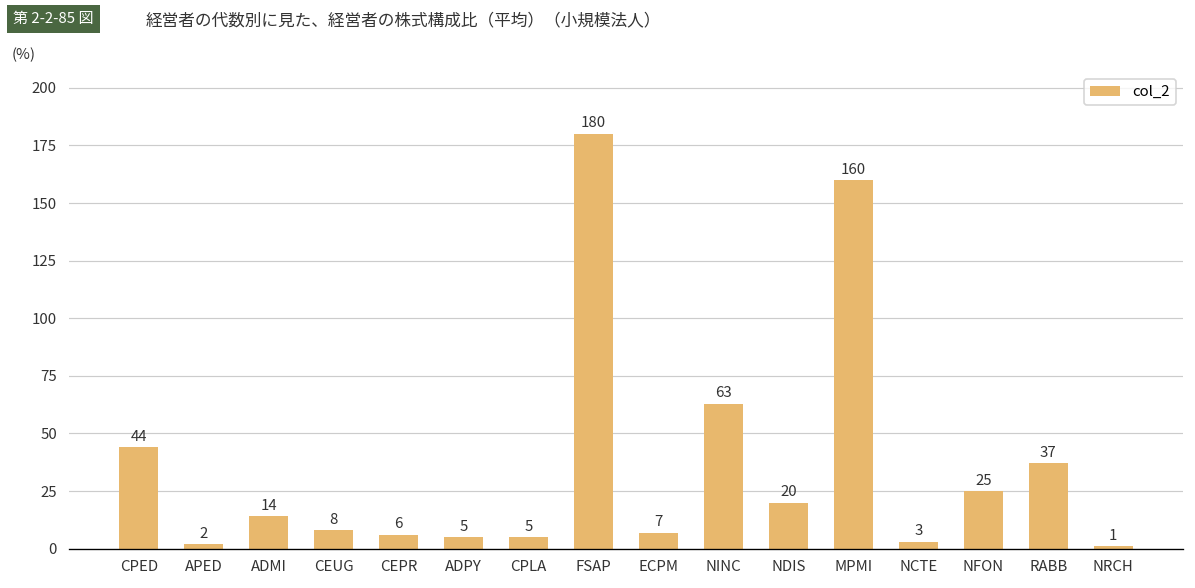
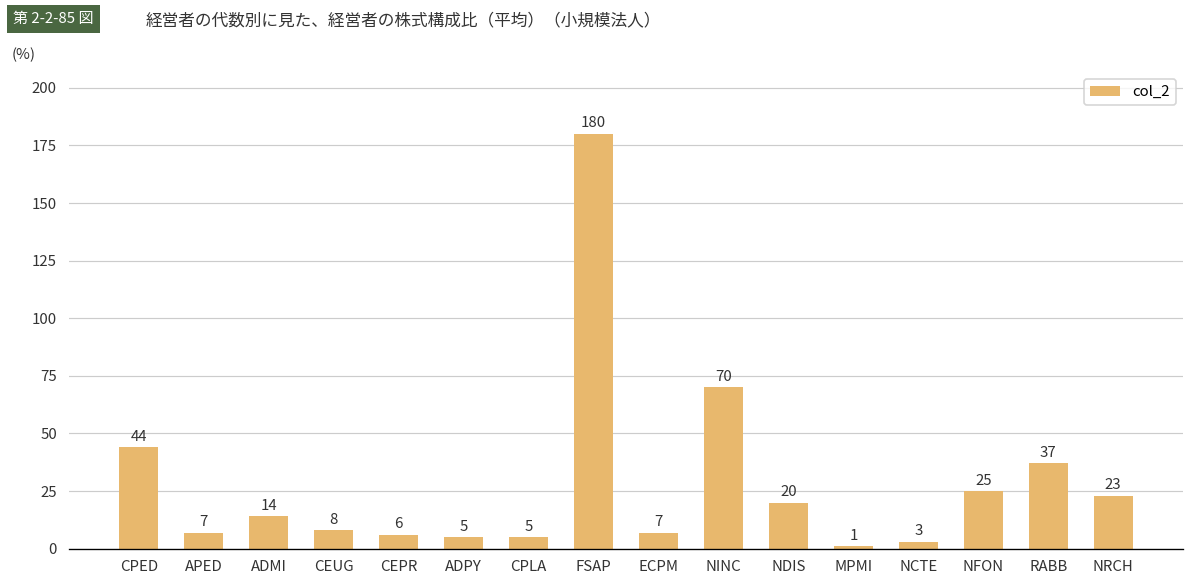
  {
    "CPED": 44,
-   "APED": 2,
+   "APED": 7,
    "ADMI": 14,
    "CEUG": 8,
    "CEPR": 6,
    "ADPY": 5,
    "CPLA": 5,
    "FSAP": 180,
    "ECPM": 7,
-   "NINC": 63,
+   "NINC": 70,
    "NDIS": 20,
-   "MPMI": 160,
+   "MPMI": 1,
    "NCTE": 3,
    "NFON": 25,
    "RABB": 37,
-   "NRCH": 1
+   "NRCH": 23
  }
